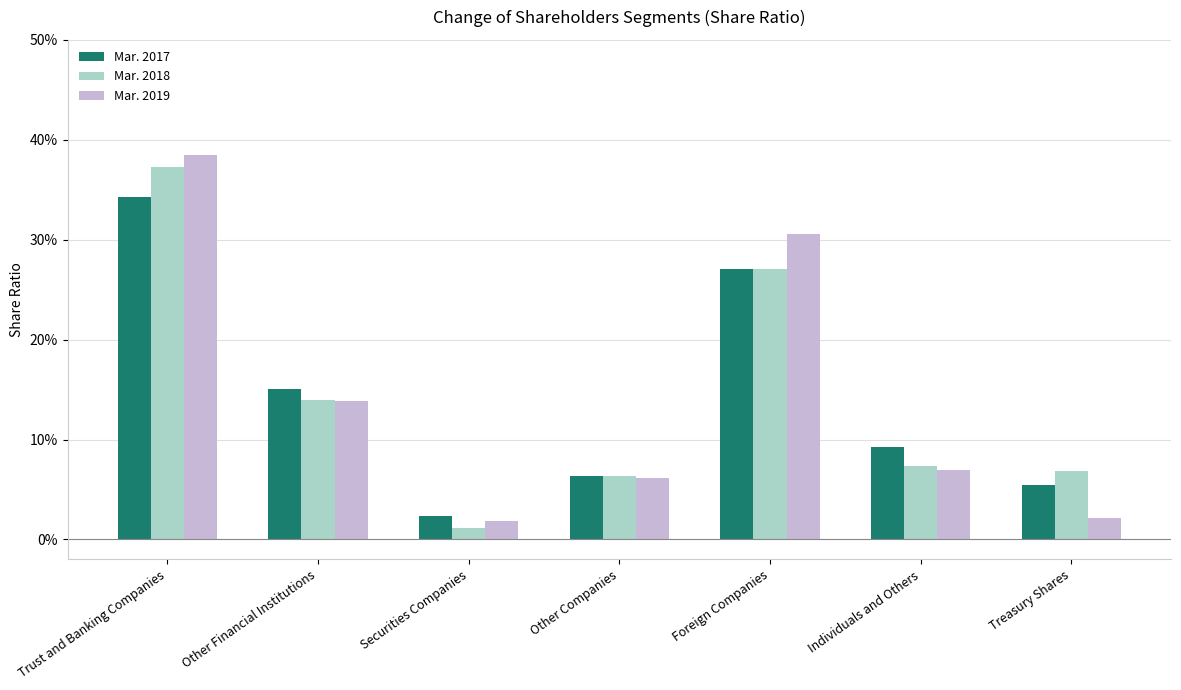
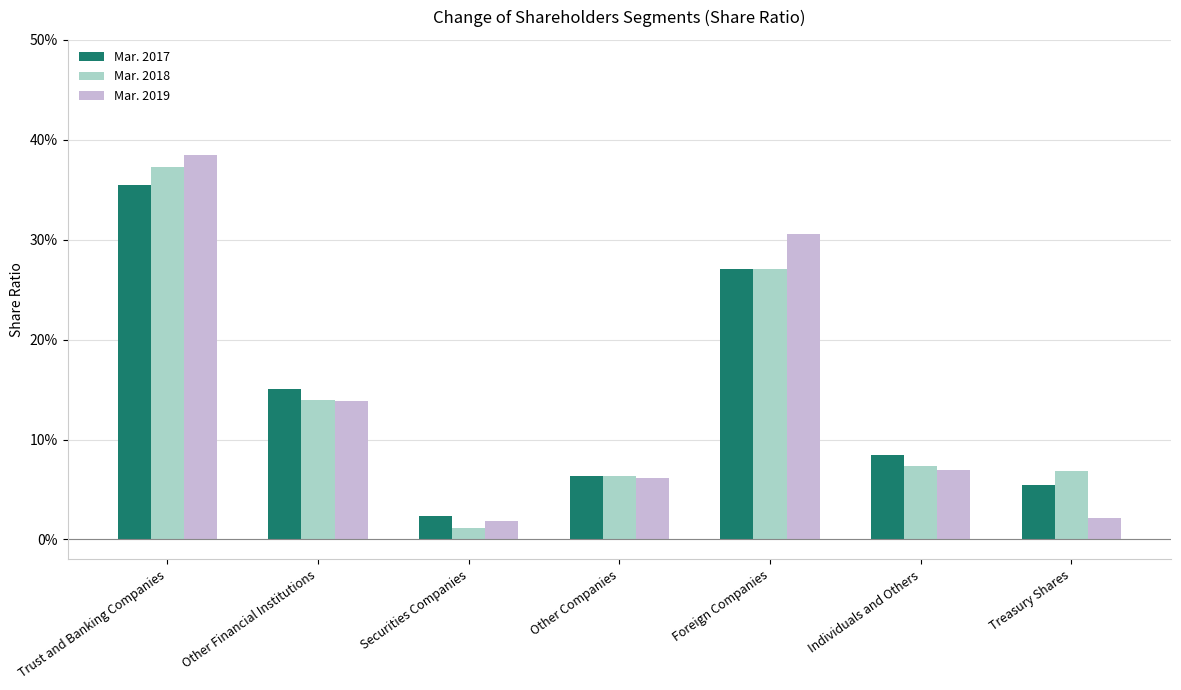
  {
    "Mar. 2017": {
-     "Trust and Banking Companies": "34%",
+     "Trust and Banking Companies": "35%",
      "Other Financial Institutions": "15%",
      "Securities Companies": "2%",
      "Other Companies": "6%",
      "Foreign Companies": "27%",
-     "Individuals and Others": "9%",
+     "Individuals and Others": "8%",
      "Treasury Shares": "5%"
    }
  }
